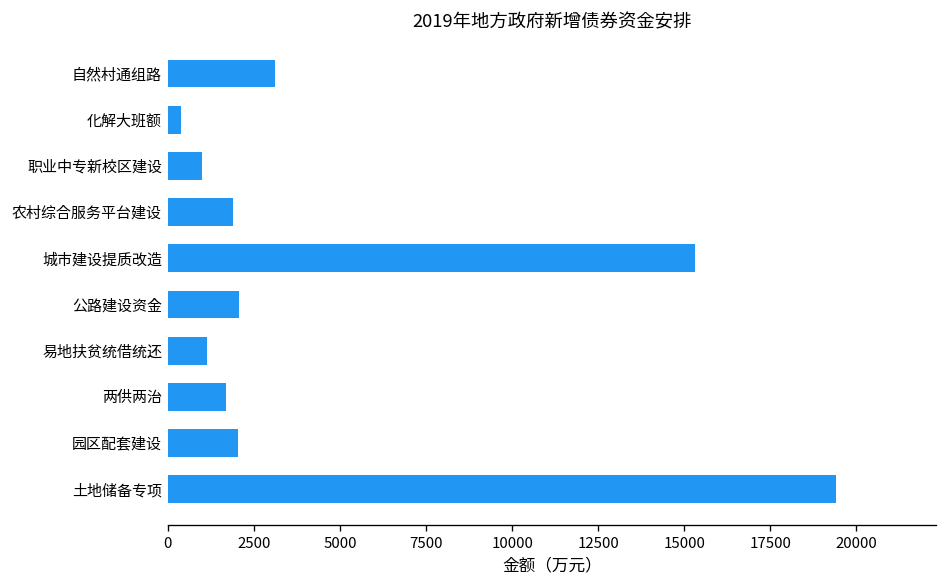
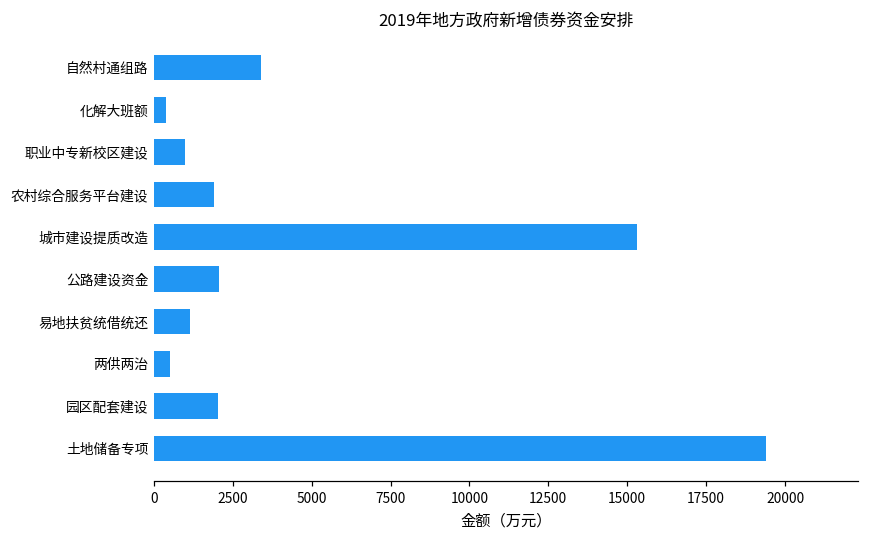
  {
-   "自然村通组路": 3100,
+   "自然村通组路": 3400,
    "化解大班额": 400,
    "职业中专新校区建设": 1000,
    "农村综合服务平台建设": 1900,
    "城市建设提质改造": 15300,
    "公路建设资金": 2100,
    "易地扶贫统借统还": 1100,
-   "两供两治": 1700,
+   "两供两治": 500,
    "园区配套建设": 2000,
    "土地储备专项": 19400
  }
